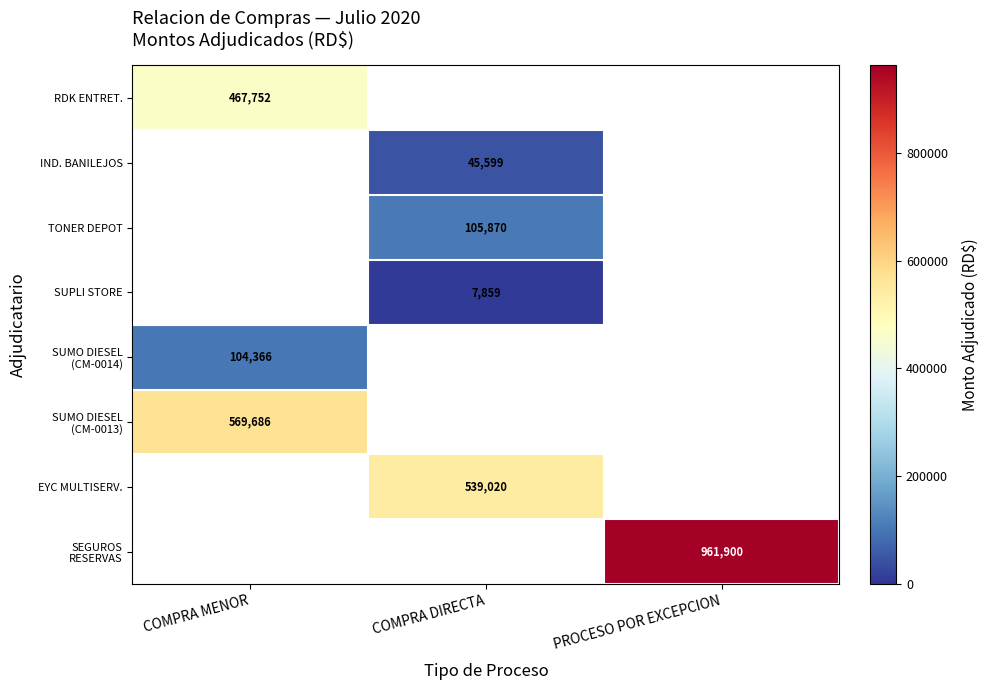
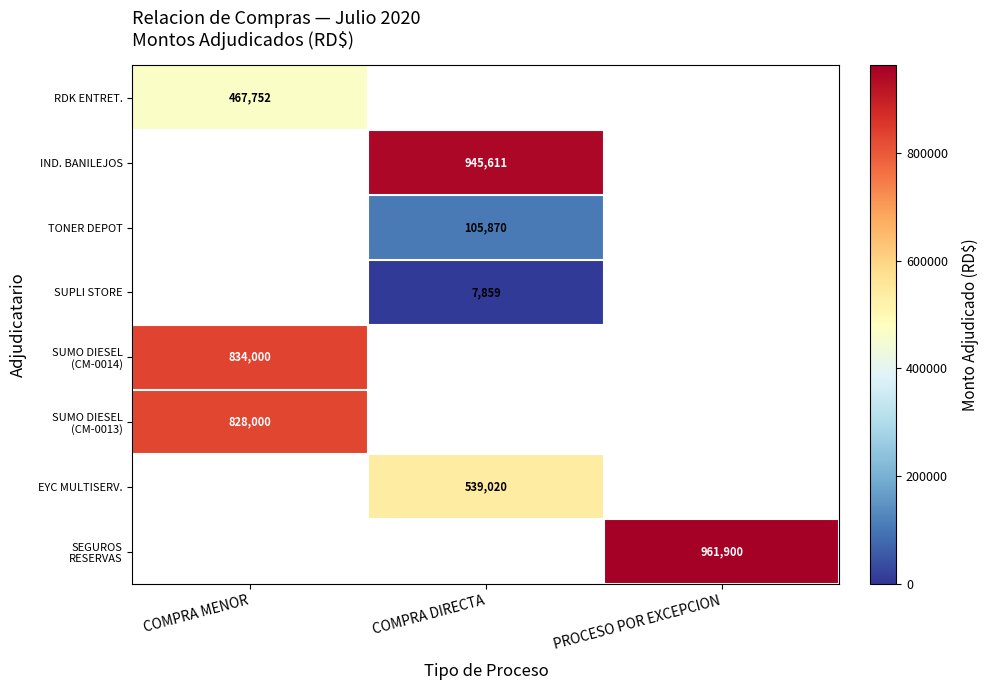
  {
    "RDK ENTRET.": {
      "COMPRA MENOR": "467,752"
    },
    "IND. BANILEJOS": {
-     "COMPRA DIRECTA": "45,599"
+     "COMPRA DIRECTA": "945,611"
    },
    "TONER DEPOT": {
      "COMPRA DIRECTA": "105,870"
    },
    "SUPLI STORE": {
      "COMPRA DIRECTA": "7,859"
    },
    "SUMO DIESEL (CM-0014)": {
-     "COMPRA MENOR": "104,366"
+     "COMPRA MENOR": "834,000"
    },
    "SUMO DIESEL (CM-0013)": {
-     "COMPRA MENOR": "569,686"
+     "COMPRA MENOR": "828,000"
    },
    "EYC MULTISERV.": {
      "COMPRA DIRECTA": "539,020"
    },
    "SEGUROS RESERVAS": {
      "PROCESO POR EXCEPCION": "961,900"
    }
  }
